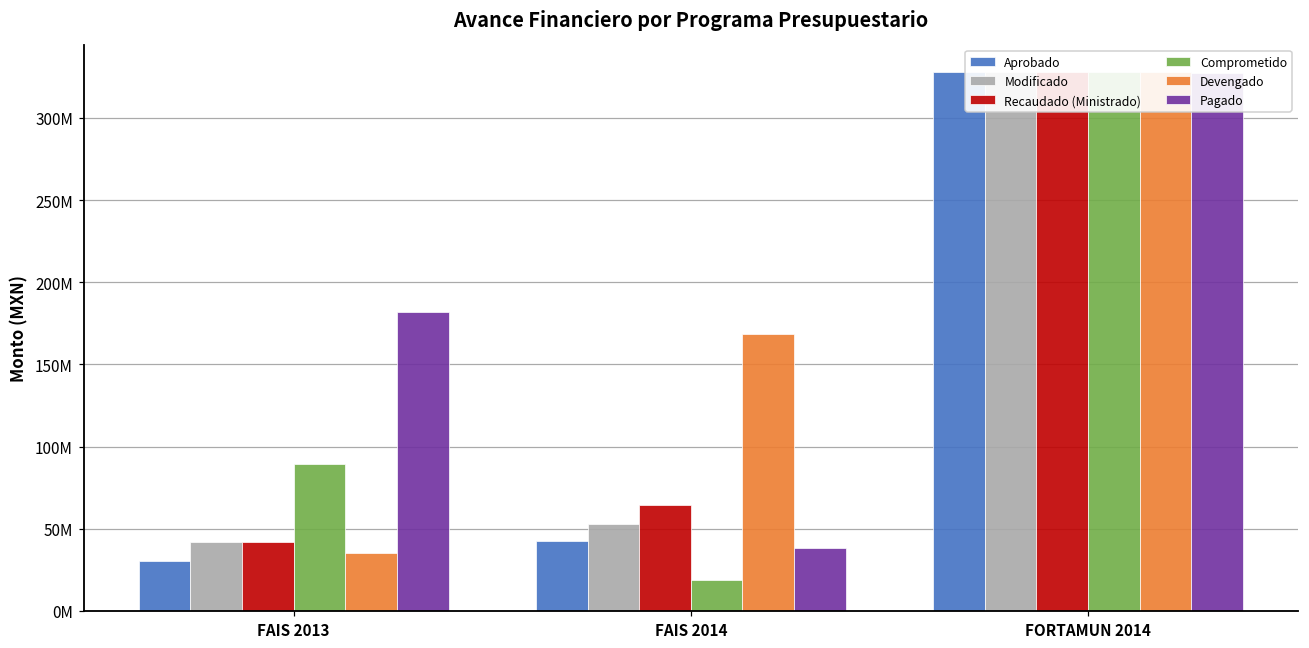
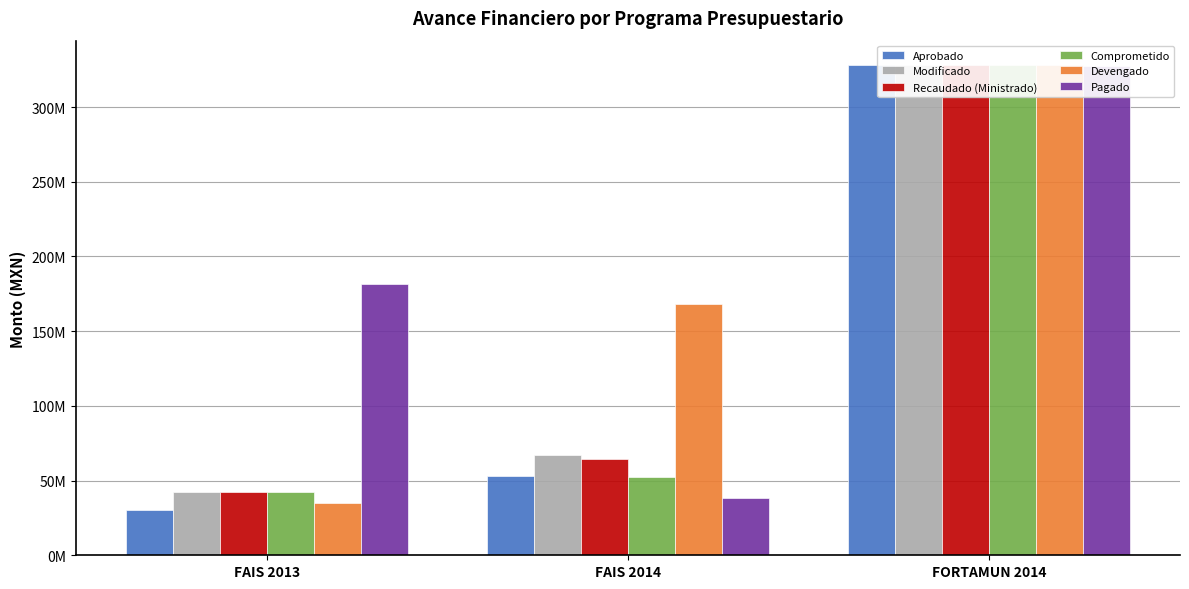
  {
    "Aprobado": {
      "FAIS 2013": 30000000,
-     "FAIS 2014": 43000000,
+     "FAIS 2014": 53000000,
      "FORTAMUN 2014": 328000000
    },
    "Modificado": {
      "FAIS 2013": 42000000,
-     "FAIS 2014": 53000000
+     "FAIS 2014": 67000000
    },
    "Recaudado (Ministrado)": {
      "FAIS 2013": 42000000,
      "FAIS 2014": 65000000
    },
    "Comprometido": {
-     "FAIS 2013": 89000000,
-     "FAIS 2014": 19000000
+     "FAIS 2013": 42000000,
+     "FAIS 2014": 53000000
    },
    "Devengado": {
      "FAIS 2013": 35000000,
      "FAIS 2014": 168000000
    },
    "Pagado": {
      "FAIS 2013": 182000000,
      "FAIS 2014": 38000000
    }
  }
